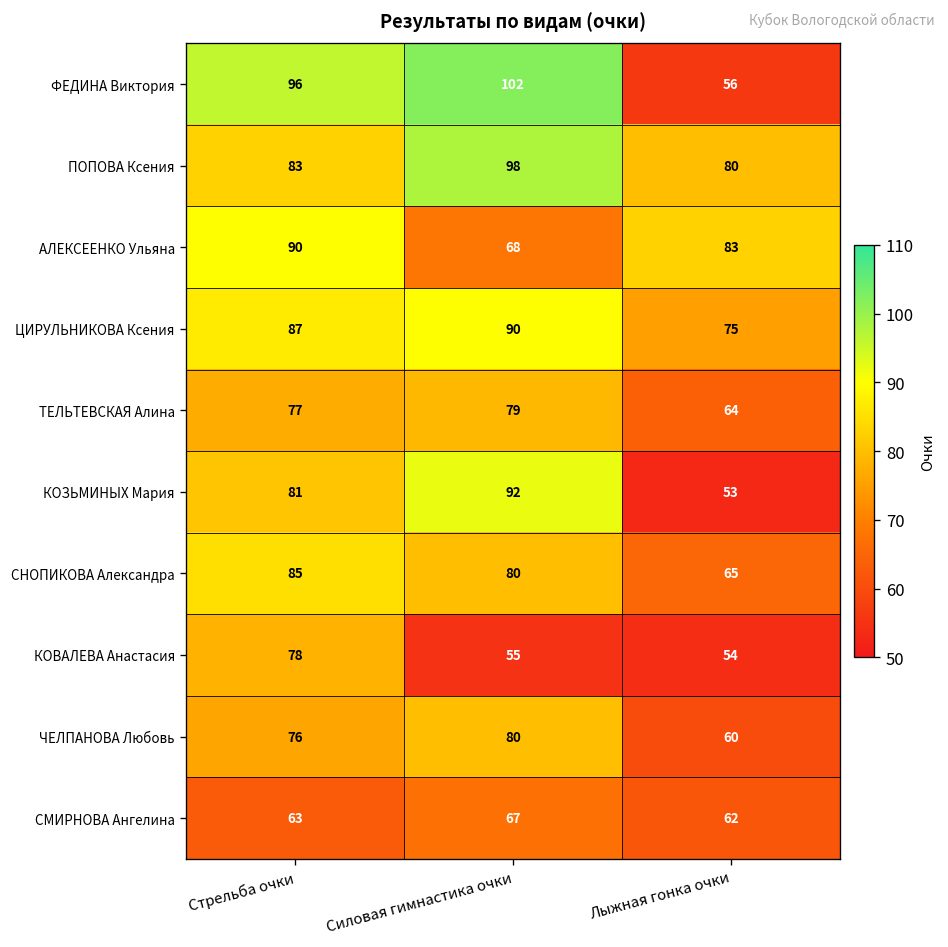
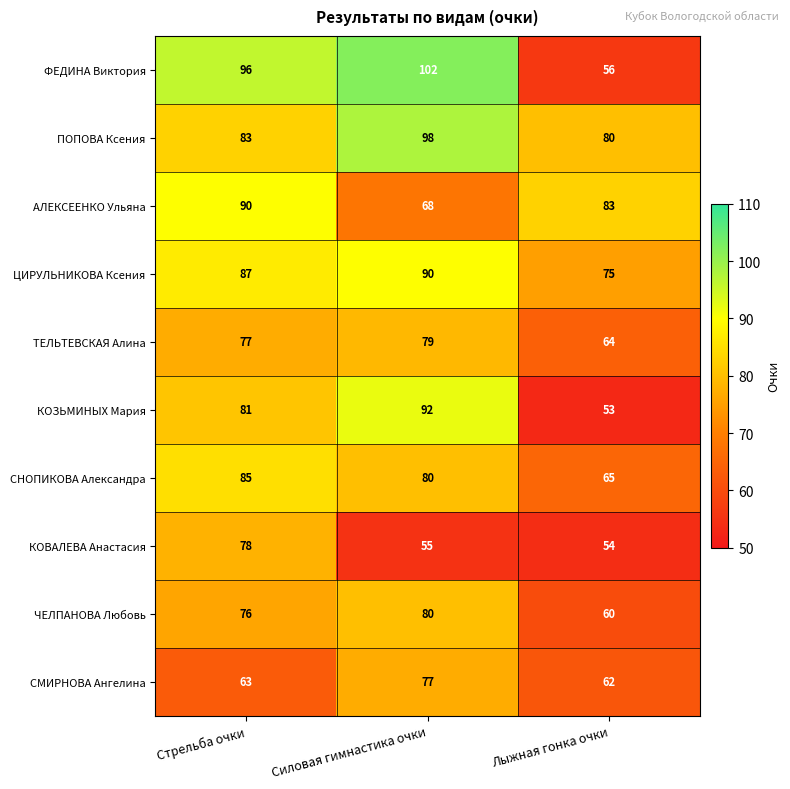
  {
    "ФЕДИНА Виктория": {
      "Стрельба очки": 96,
      "Силовая гимнастика очки": 102,
      "Лыжная гонка очки": 56
    },
    "ПОПОВА Ксения": {
      "Стрельба очки": 83,
      "Силовая гимнастика очки": 98,
      "Лыжная гонка очки": 80
    },
    "АЛЕКСЕЕНКО Ульяна": {
      "Стрельба очки": 90,
      "Силовая гимнастика очки": 68,
      "Лыжная гонка очки": 83
    },
    "ЦИРУЛЬНИКОВА Ксения": {
      "Стрельба очки": 87,
      "Силовая гимнастика очки": 90,
      "Лыжная гонка очки": 75
    },
    "ТЕЛЬТЕВСКАЯ Алина": {
      "Стрельба очки": 77,
      "Силовая гимнастика очки": 79,
      "Лыжная гонка очки": 64
    },
    "КОЗЬМИНЫХ Мария": {
      "Стрельба очки": 81,
      "Силовая гимнастика очки": 92,
      "Лыжная гонка очки": 53
    },
    "СНОПИКОВА Александра": {
      "Стрельба очки": 85,
      "Силовая гимнастика очки": 80,
      "Лыжная гонка очки": 65
    },
    "КОВАЛЕВА Анастасия": {
      "Стрельба очки": 78,
      "Силовая гимнастика очки": 55,
      "Лыжная гонка очки": 54
    },
    "ЧЕЛПАНОВА Любовь": {
      "Стрельба очки": 76,
      "Силовая гимнастика очки": 80,
      "Лыжная гонка очки": 60
    },
    "СМИРНОВА Ангелина": {
      "Стрельба очки": 63,
-     "Силовая гимнастика очки": 67,
+     "Силовая гимнастика очки": 77,
      "Лыжная гонка очки": 62
    }
  }
